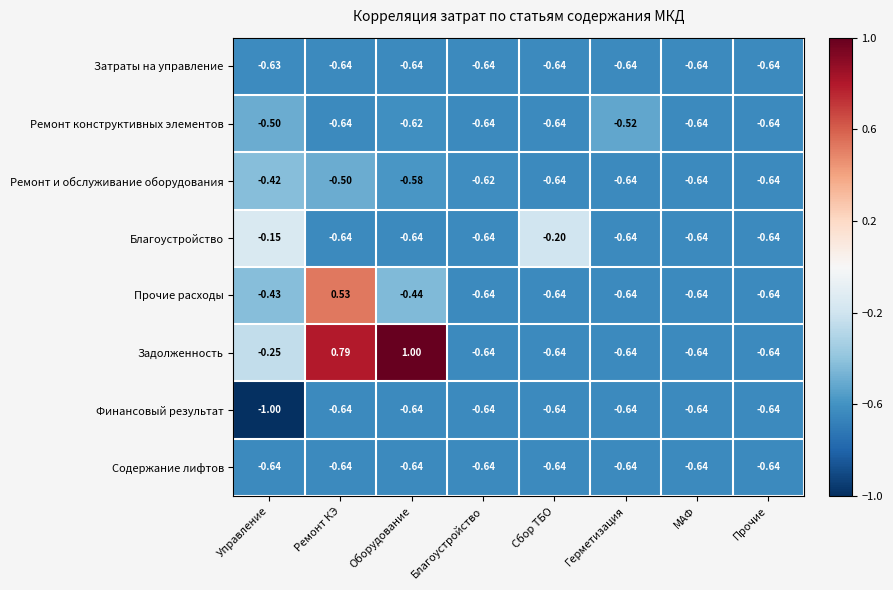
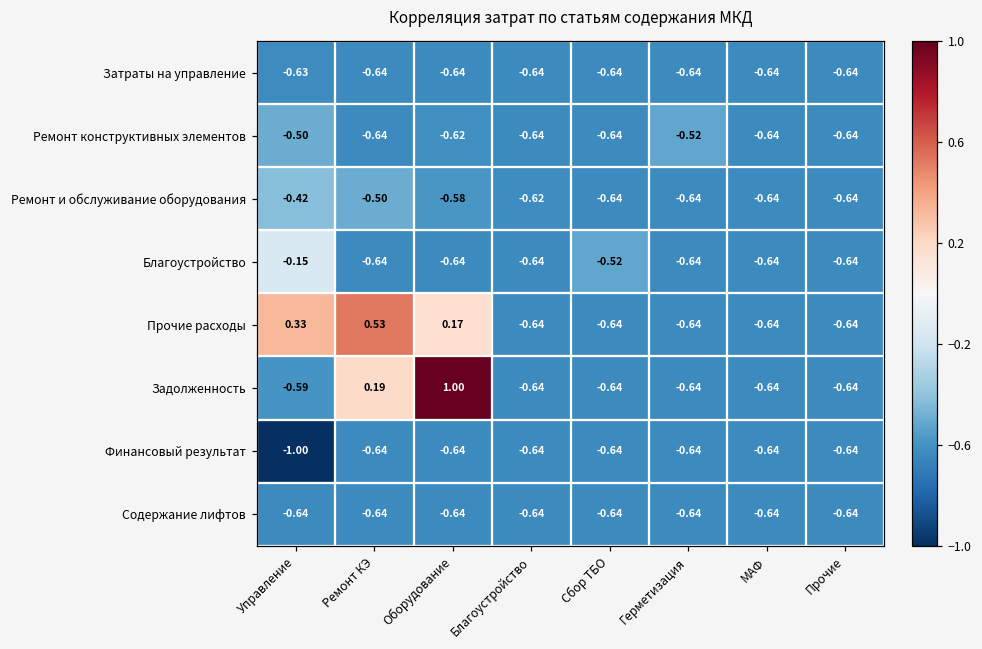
  {
    "Затраты на управление": {
      "Управление": -0.63,
      "Ремонт КЭ": -0.64,
      "Оборудование": -0.64,
      "Благоустройство": -0.64,
      "Сбор ТБО": -0.64,
      "Герметизация": -0.64,
      "МАФ": -0.64,
      "Прочие": -0.64
    },
    "Ремонт конструктивных элементов": {
      "Управление": -0.50,
      "Ремонт КЭ": -0.64,
      "Оборудование": -0.62,
      "Благоустройство": -0.64,
      "Сбор ТБО": -0.64,
      "Герметизация": -0.52,
      "МАФ": -0.64,
      "Прочие": -0.64
    },
    "Ремонт и обслуживание оборудования": {
      "Управление": -0.42,
      "Ремонт КЭ": -0.50,
      "Оборудование": -0.58,
      "Благоустройство": -0.62,
      "Сбор ТБО": -0.64,
      "Герметизация": -0.64,
      "МАФ": -0.64,
      "Прочие": -0.64
    },
    "Благоустройство": {
      "Управление": -0.15,
      "Ремонт КЭ": -0.64,
      "Оборудование": -0.64,
      "Благоустройство": -0.64,
-     "Сбор ТБО": -0.20,
+     "Сбор ТБО": -0.52,
      "Герметизация": -0.64,
      "МАФ": -0.64,
      "Прочие": -0.64
    },
    "Прочие расходы": {
-     "Управление": -0.43,
+     "Управление": 0.33,
      "Ремонт КЭ": 0.53,
-     "Оборудование": -0.44,
+     "Оборудование": 0.17,
      "Благоустройство": -0.64,
      "Сбор ТБО": -0.64,
      "Герметизация": -0.64,
      "МАФ": -0.64,
      "Прочие": -0.64
    },
    "Задолженность": {
-     "Управление": -0.25,
-     "Ремонт КЭ": 0.79,
+     "Управление": -0.59,
+     "Ремонт КЭ": 0.19,
      "Оборудование": 1.00,
      "Благоустройство": -0.64,
      "Сбор ТБО": -0.64,
      "Герметизация": -0.64,
      "МАФ": -0.64,
      "Прочие": -0.64
    },
    "Финансовый результат": {
      "Управление": -1.00,
      "Ремонт КЭ": -0.64,
      "Оборудование": -0.64,
      "Благоустройство": -0.64,
      "Сбор ТБО": -0.64,
      "Герметизация": -0.64,
      "МАФ": -0.64,
      "Прочие": -0.64
    },
    "Содержание лифтов": {
      "Управление": -0.64,
      "Ремонт КЭ": -0.64,
      "Оборудование": -0.64,
      "Благоустройство": -0.64,
      "Сбор ТБО": -0.64,
      "Герметизация": -0.64,
      "МАФ": -0.64,
      "Прочие": -0.64
    }
  }
